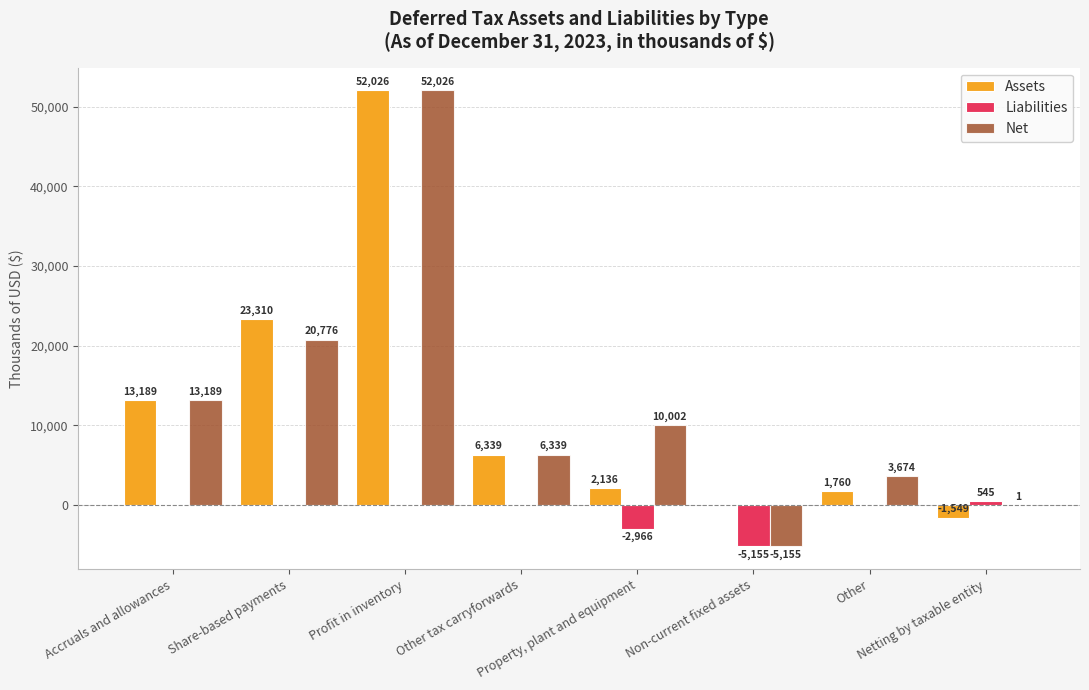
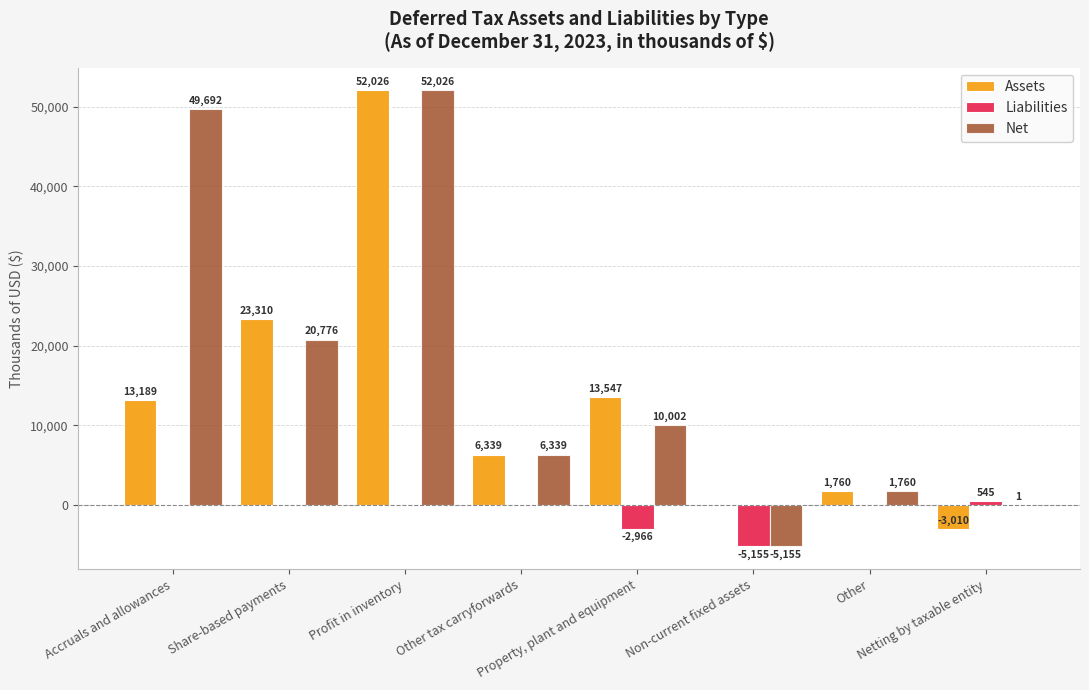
  {
    "Assets": {
      "Accruals and allowances": "13,189",
      "Share-based payments": "23,310",
      "Profit in inventory": "52,026",
      "Other tax carryforwards": "6,339",
-     "Property, plant and equipment": "2,136",
+     "Property, plant and equipment": "13,547",
      "Other": "1,760",
-     "Netting by taxable entity": "-1,549"
+     "Netting by taxable entity": "-3,010"
    },
    "Liabilities": {
      "Property, plant and equipment": "-2,966",
      "Non-current fixed assets": "-5,155",
      "Netting by taxable entity": "545"
    },
    "Net": {
-     "Accruals and allowances": "13,189",
+     "Accruals and allowances": "49,692",
      "Share-based payments": "20,776",
      "Profit in inventory": "52,026",
      "Other tax carryforwards": "6,339",
      "Property, plant and equipment": "10,002",
      "Non-current fixed assets": "-5,155",
-     "Other": "3,674",
+     "Other": "1,760",
      "Netting by taxable entity": "1"
    }
  }
